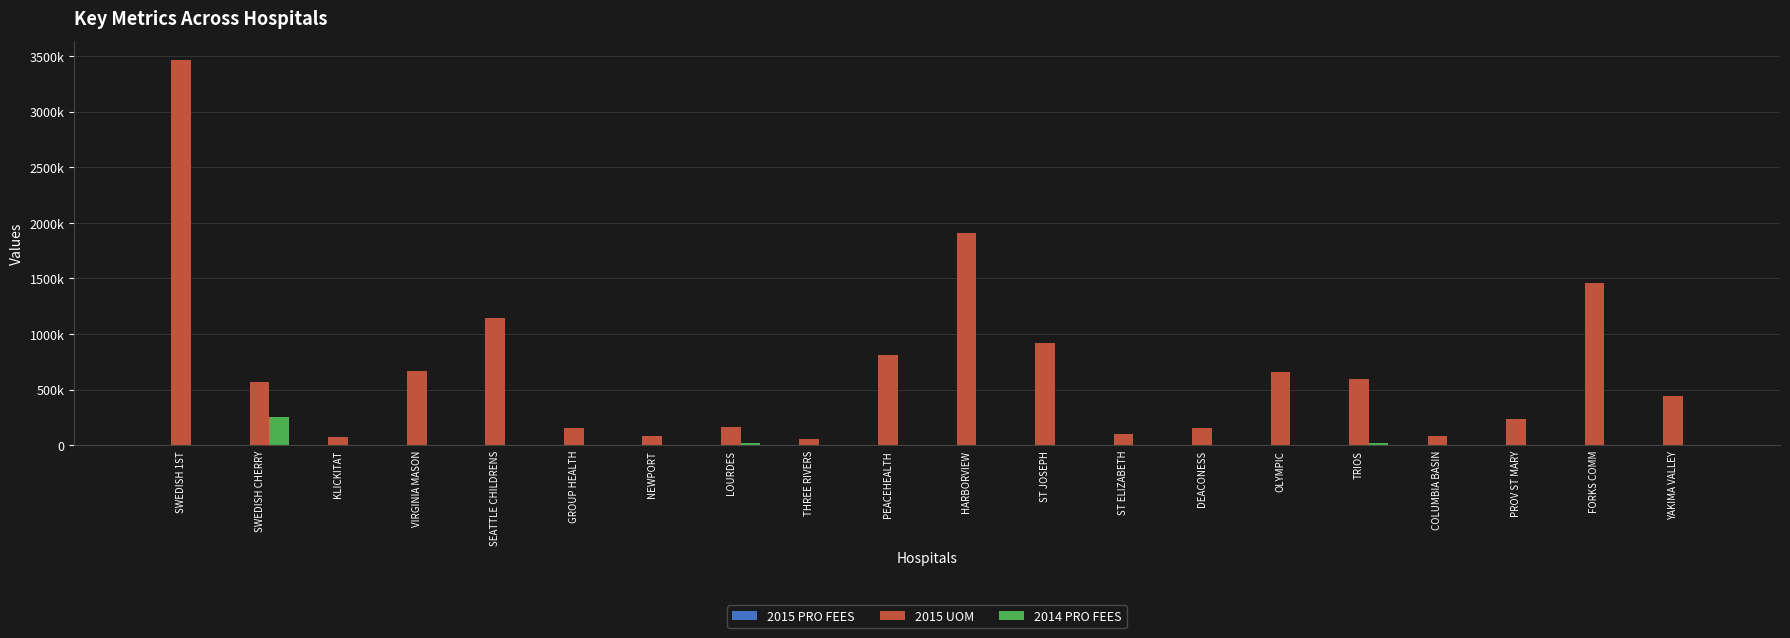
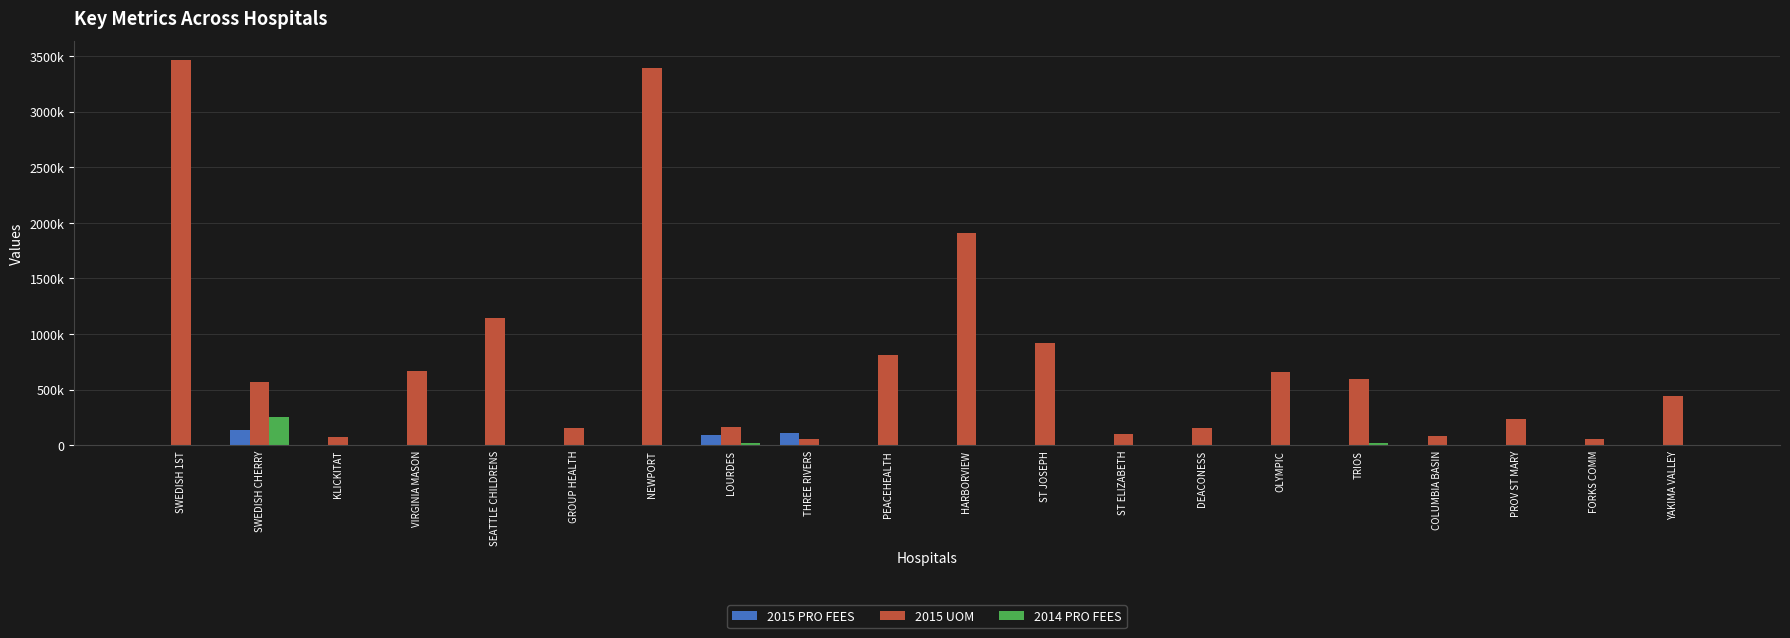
  {
    "2015 PRO FEES": {
      "SWEDISH 1ST": 0,
-     "SWEDISH CHERRY": 0,
+     "SWEDISH CHERRY": 130000,
      "KLICKITAT": 0,
      "SEATTLE CHILDRENS": 0,
      "GROUP HEALTH": 0,
      "NEWPORT": 0,
-     "LOURDES": 0,
-     "THREE RIVERS": 0,
+     "LOURDES": 90000,
+     "THREE RIVERS": 110000,
      "PEACEHEALTH": 0,
      "HARBORVIEW": 0,
      "ST JOSEPH": 0,
      "ST ELIZABETH": 0,
      "DEACONESS": 0,
      "OLYMPIC": 0,
      "TRIOS": 0,
      "COLUMBIA BASIN": 0,
      "PROV ST MARY": 0,
      "FORKS COMM": 0,
      "YAKIMA VALLEY": 0
    },
    "2015 UOM": {
      "SWEDISH 1ST": 3460000,
      "SWEDISH CHERRY": 570000,
      "KLICKITAT": 70000,
      "VIRGINIA MASON": 660000,
      "SEATTLE CHILDRENS": 1140000,
      "GROUP HEALTH": 150000,
-     "NEWPORT": 80000,
+     "NEWPORT": 3400000,
      "LOURDES": 160000,
      "THREE RIVERS": 50000,
      "PEACEHEALTH": 810000,
      "HARBORVIEW": 1900000,
      "ST JOSEPH": 920000,
      "ST ELIZABETH": 100000,
      "DEACONESS": 160000,
      "OLYMPIC": 660000,
      "TRIOS": 600000,
      "COLUMBIA BASIN": 80000,
      "PROV ST MARY": 240000,
-     "FORKS COMM": 1460000,
+     "FORKS COMM": 60000,
      "YAKIMA VALLEY": 440000
    },
    "2014 PRO FEES": {
      "SWEDISH 1ST": 0,
      "SWEDISH CHERRY": 260000,
      "KLICKITAT": 0,
      "VIRGINIA MASON": 0,
      "SEATTLE CHILDRENS": 0,
      "GROUP HEALTH": 0,
      "NEWPORT": 0,
      "THREE RIVERS": 0,
      "PEACEHEALTH": 0,
      "HARBORVIEW": 0,
      "ST JOSEPH": 0,
      "ST ELIZABETH": 0,
      "DEACONESS": 0,
      "OLYMPIC": 0,
      "COLUMBIA BASIN": 0,
      "PROV ST MARY": 0,
      "FORKS COMM": 0,
      "YAKIMA VALLEY": 0
    }
  }
